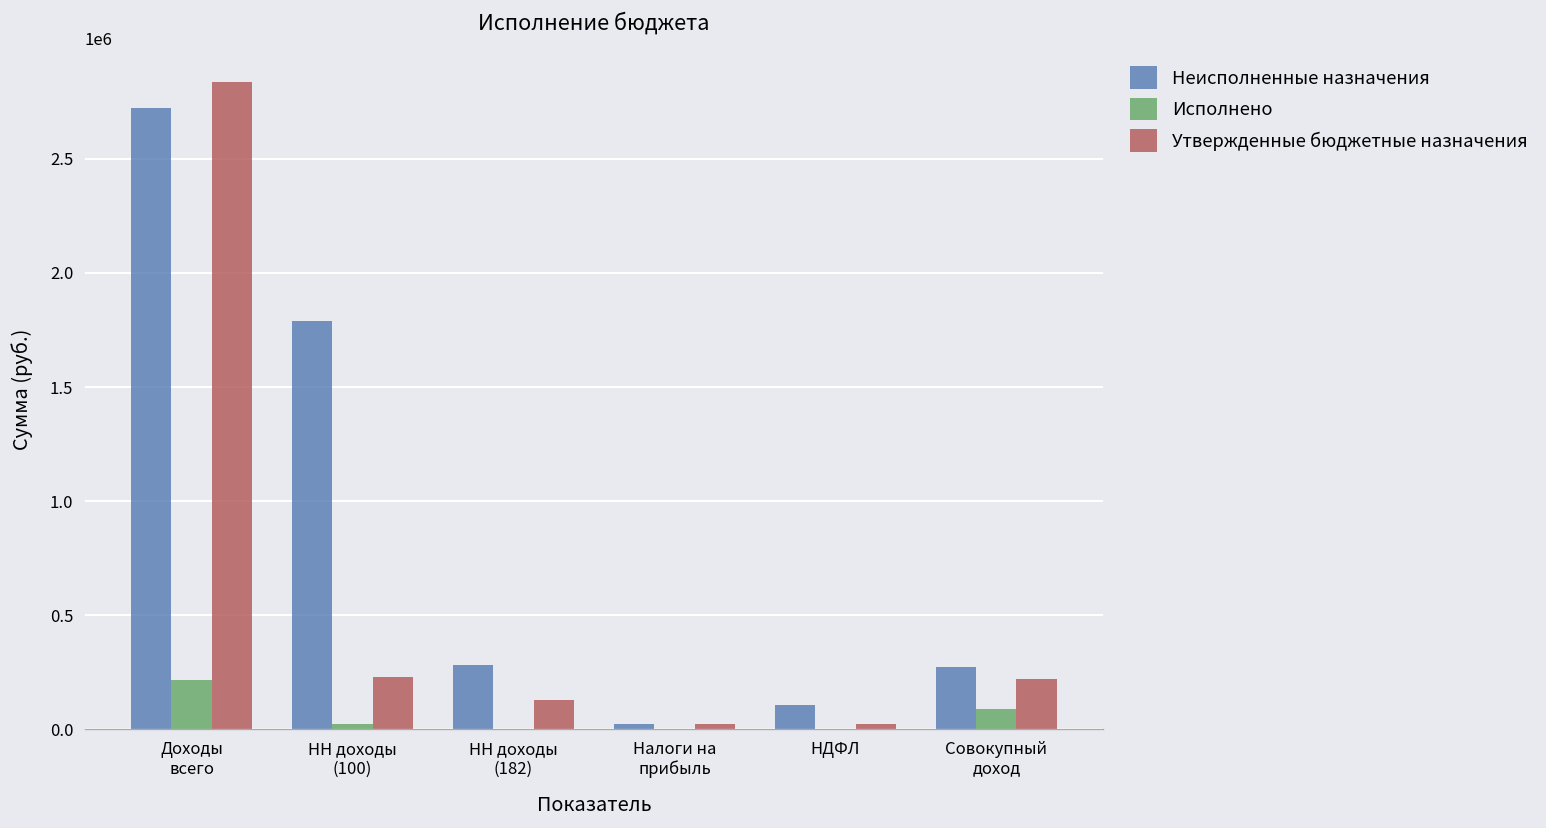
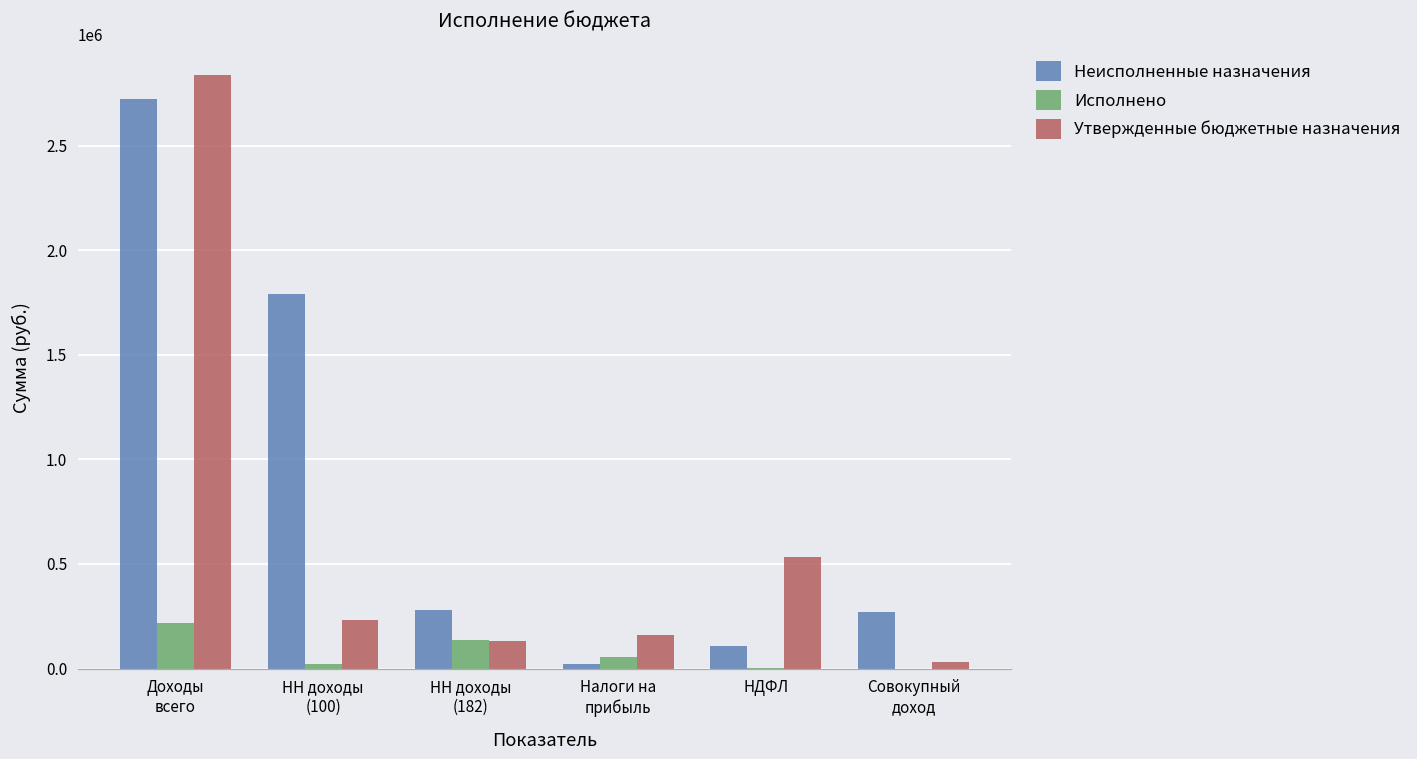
  {
    "Неисполненные назначения": {
      "Доходы всего": 2720000,
      "НН доходы (100)": 1790000,
      "НН доходы (182)": 280000,
      "Налоги на прибыль": 20000,
      "НДФЛ": 110000,
      "Совокупный доход": 270000
    },
    "Исполнено": {
      "Доходы всего": 220000,
      "НН доходы (100)": 20000,
-     "НН доходы (182)": 0,
-     "Налоги на прибыль": 0,
-     "Совокупный доход": 90000
+     "НН доходы (182)": 140000,
+     "Налоги на прибыль": 50000,
+     "Совокупный доход": 0
    },
    "Утвержденные бюджетные назначения": {
      "Доходы всего": 2840000,
      "НН доходы (100)": 230000,
      "НН доходы (182)": 130000,
-     "Налоги на прибыль": 20000,
-     "НДФЛ": 20000,
-     "Совокупный доход": 220000
+     "Налоги на прибыль": 160000,
+     "НДФЛ": 530000,
+     "Совокупный доход": 30000
    }
  }
